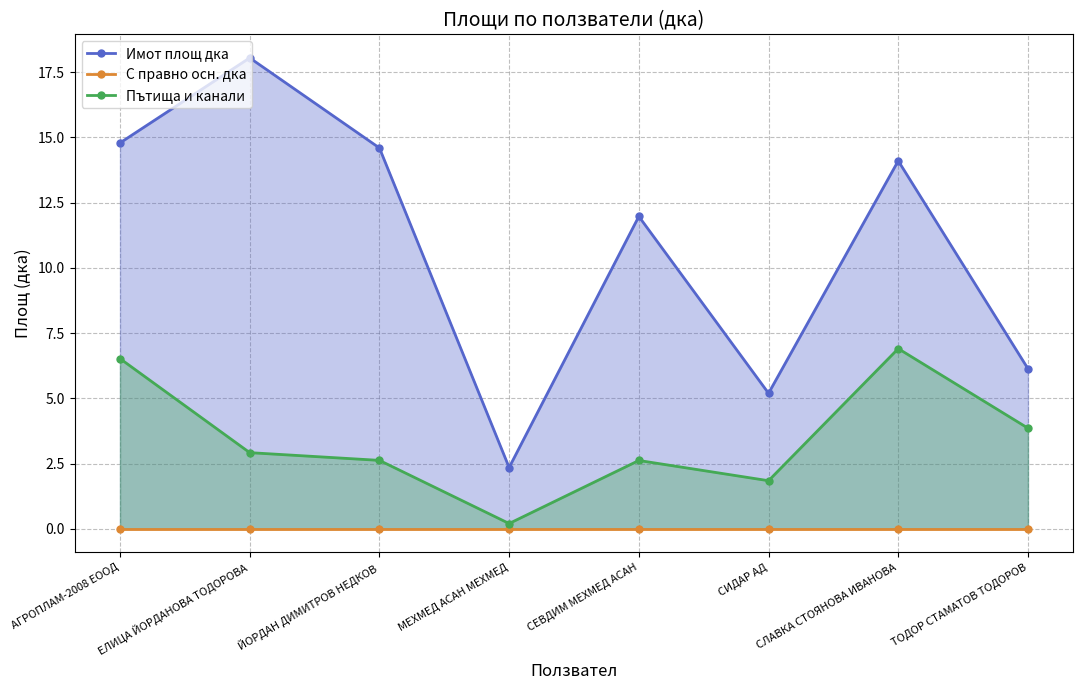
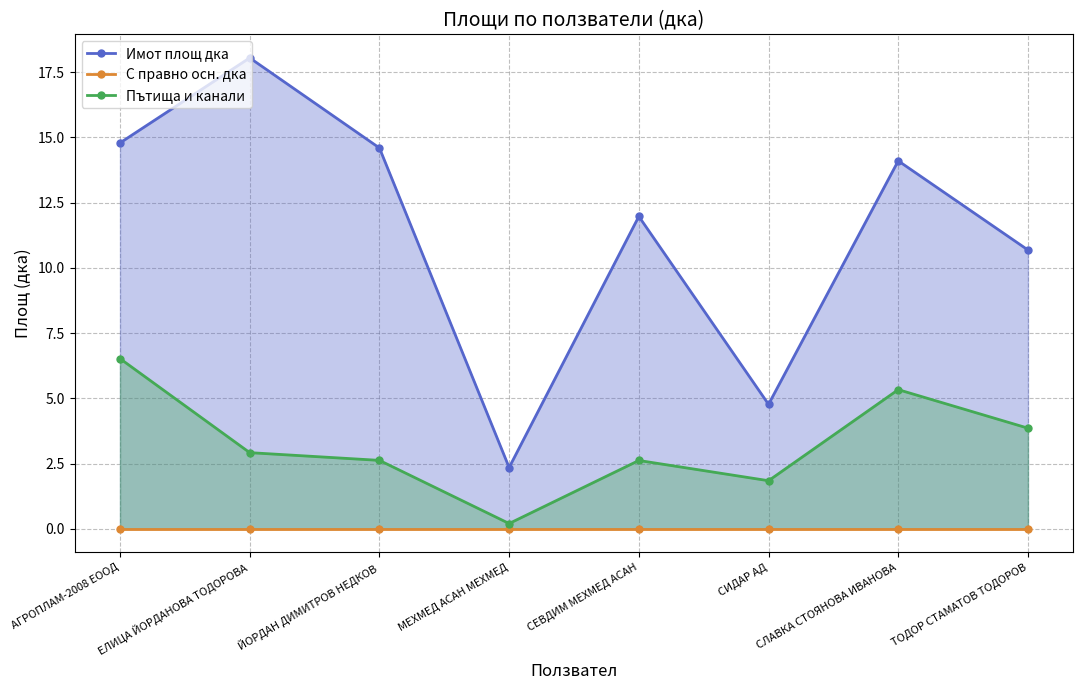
  {
    "Имот площ дка": {
      "АГРОПЛАМ-2008 ЕООД": 14.8,
      "ЙОРДАН ДИМИТРОВ НЕДКОВ": 14.6,
      "МЕХМЕД АСАН МЕХМЕД": 2.4,
      "СЕВДИМ МЕХМЕД АСАН": 12.0,
-     "СИДАР АД": 5.2,
+     "СИДАР АД": 4.8,
      "СЛАВКА СТОЯНОВА ИВАНОВА": 14.1,
-     "ТОДОР СТАМАТОВ ТОДОРОВ": 6.1
+     "ТОДОР СТАМАТОВ ТОДОРОВ": 10.7
    },
    "С правно осн. дка": {
      "АГРОПЛАМ-2008 ЕООД": 0.0,
      "ЕЛИЦА ЙОРДАНОВА ТОДОРОВА": 0.0,
      "ЙОРДАН ДИМИТРОВ НЕДКОВ": 0.0,
      "МЕХМЕД АСАН МЕХМЕД": 0.0,
      "СЕВДИМ МЕХМЕД АСАН": 0.0,
      "СИДАР АД": 0.0,
      "СЛАВКА СТОЯНОВА ИВАНОВА": 0.0,
      "ТОДОР СТАМАТОВ ТОДОРОВ": 0.0
    },
    "Пътища и канали": {
      "АГРОПЛАМ-2008 ЕООД": 6.5,
      "ЕЛИЦА ЙОРДАНОВА ТОДОРОВА": 2.9,
      "ЙОРДАН ДИМИТРОВ НЕДКОВ": 2.6,
      "МЕХМЕД АСАН МЕХМЕД": 0.2,
      "СЕВДИМ МЕХМЕД АСАН": 2.6,
      "СИДАР АД": 1.8,
-     "СЛАВКА СТОЯНОВА ИВАНОВА": 6.9,
+     "СЛАВКА СТОЯНОВА ИВАНОВА": 5.3,
      "ТОДОР СТАМАТОВ ТОДОРОВ": 3.9
    }
  }
